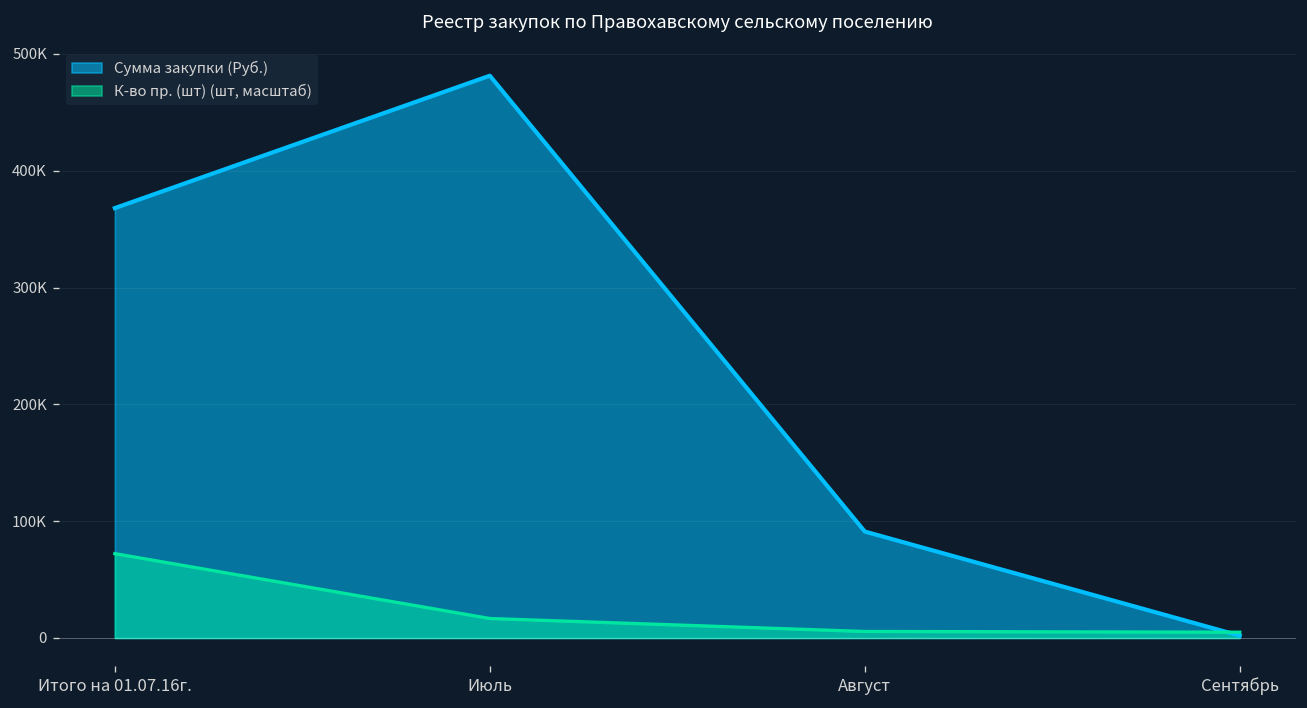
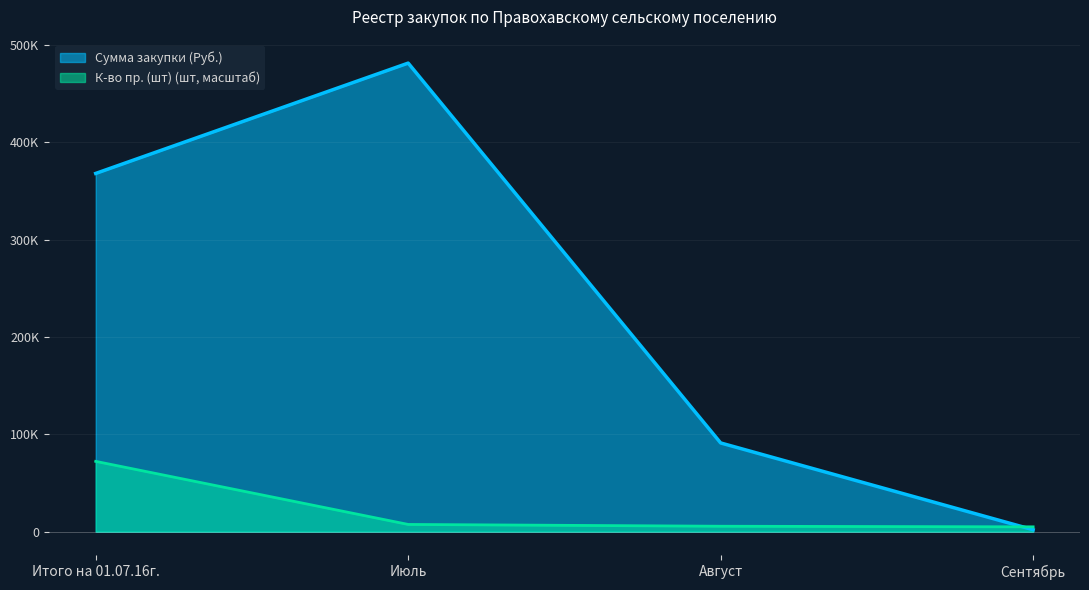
  {
    "Сумма закупки (Руб.)": {
      "Итого на 01.07.16г.": 370000,
      "Июль": 480000,
      "Август": 90000,
      "Сентябрь": 0
    },
    "К-во пр. (шт) (шт, масштаб)": {
      "Итого на 01.07.16г.": 70000,
-     "Июль": 20000,
+     "Июль": 10000,
      "Август": 10000,
      "Сентябрь": 0
    }
  }
